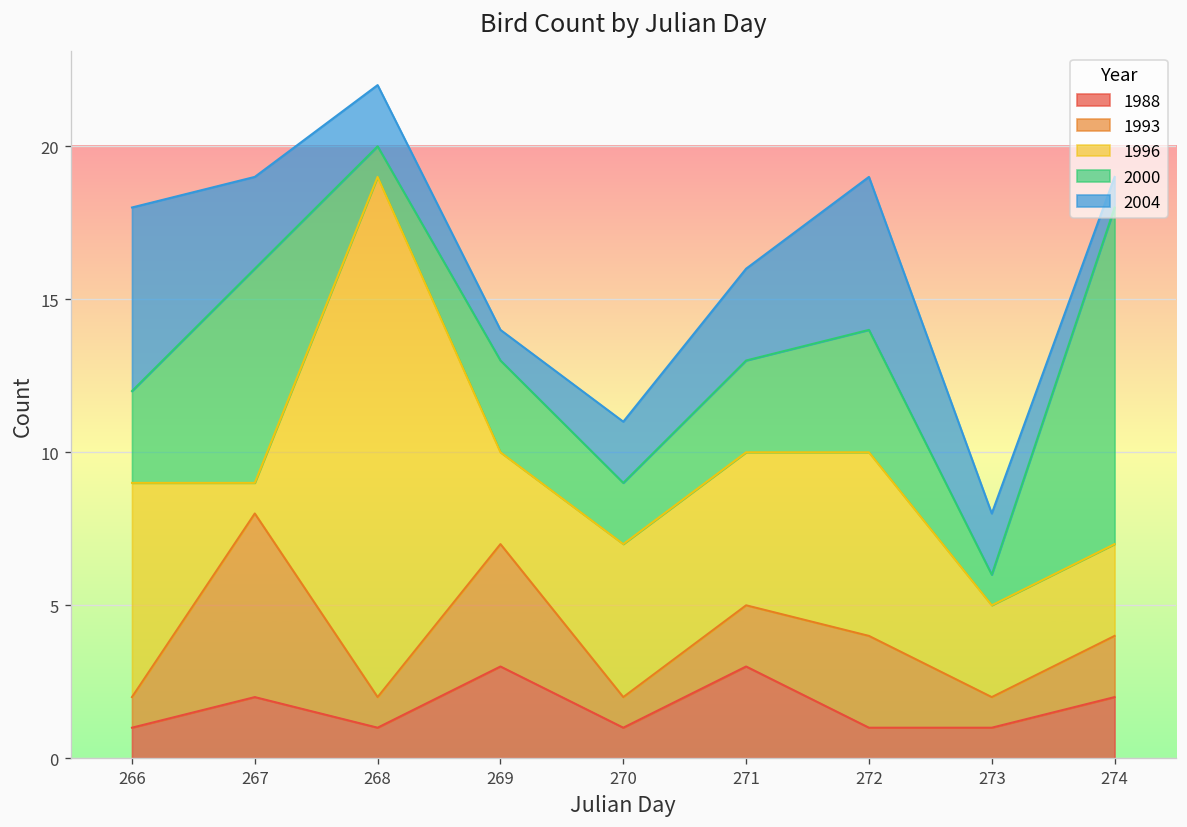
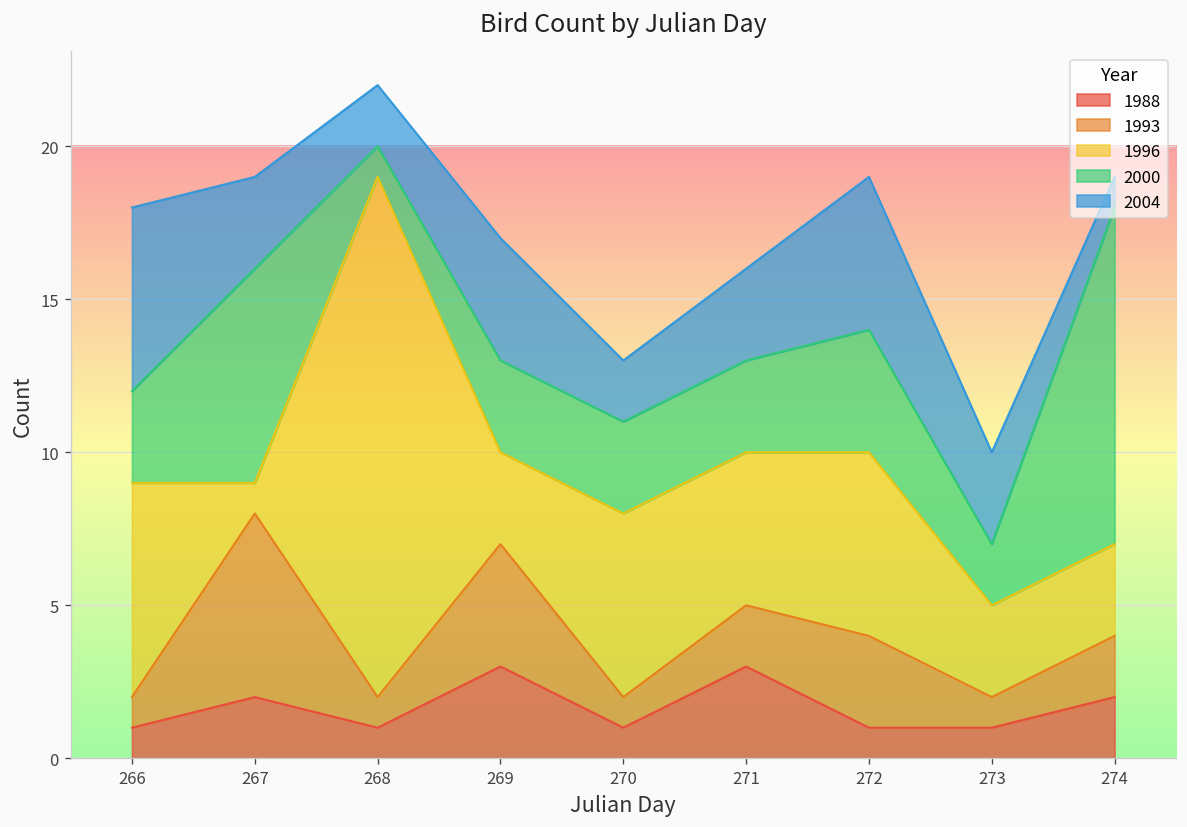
  {
    "1996": {
      "266": 7,
      "267": 1,
      "268": 17,
      "269": 3,
-     "270": 5,
+     "270": 6,
      "271": 5,
      "272": 6,
      "273": 3,
      "274": 3
    },
    "2000": {
      "266": 3,
      "267": 7,
      "268": 1,
      "269": 3,
-     "270": 2,
+     "270": 3,
      "271": 3,
      "272": 4,
-     "273": 1
+     "273": 2
    },
    "2004": {
      "266": 6,
      "267": 3,
      "268": 2,
-     "269": 1,
+     "269": 4,
      "270": 2,
      "271": 3,
      "272": 5,
-     "273": 2
+     "273": 3
    }
  }
